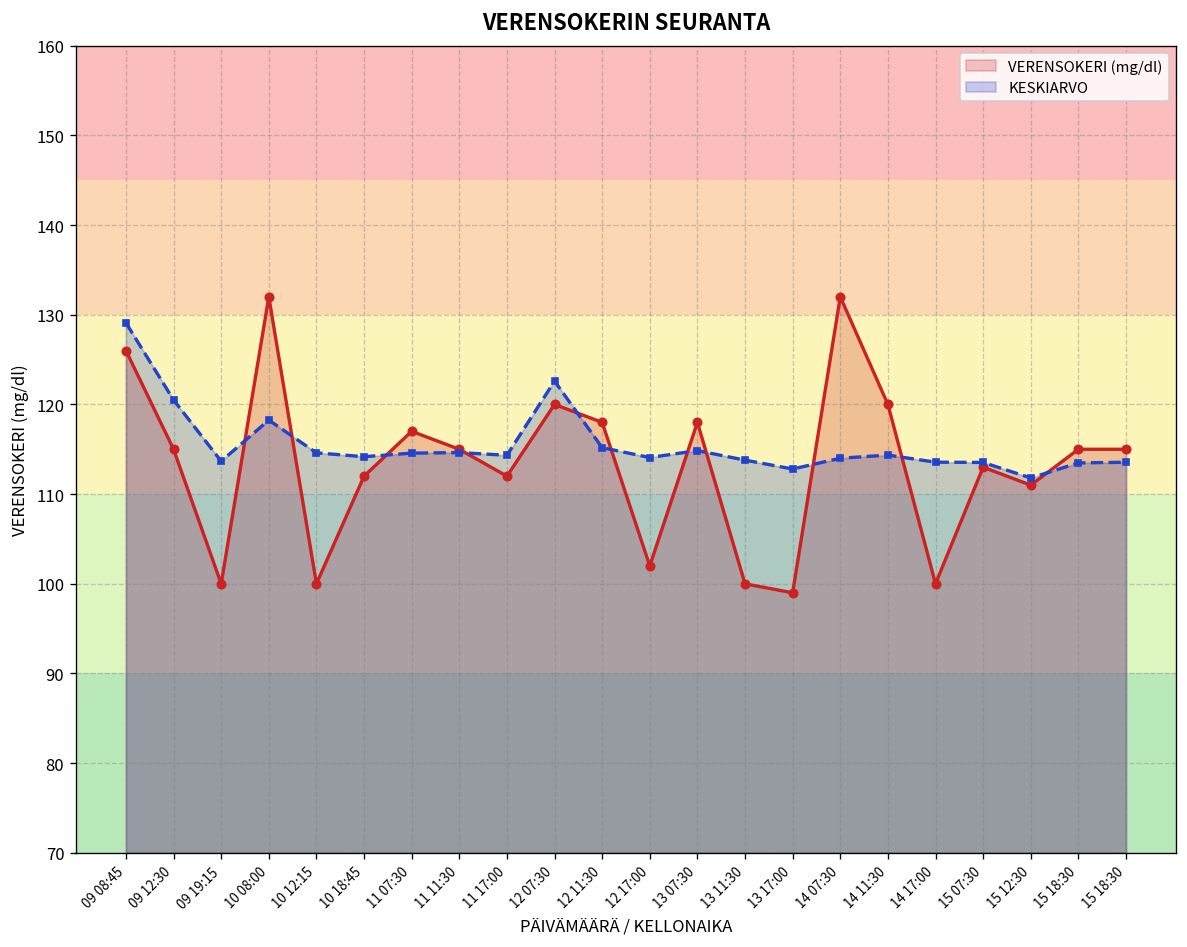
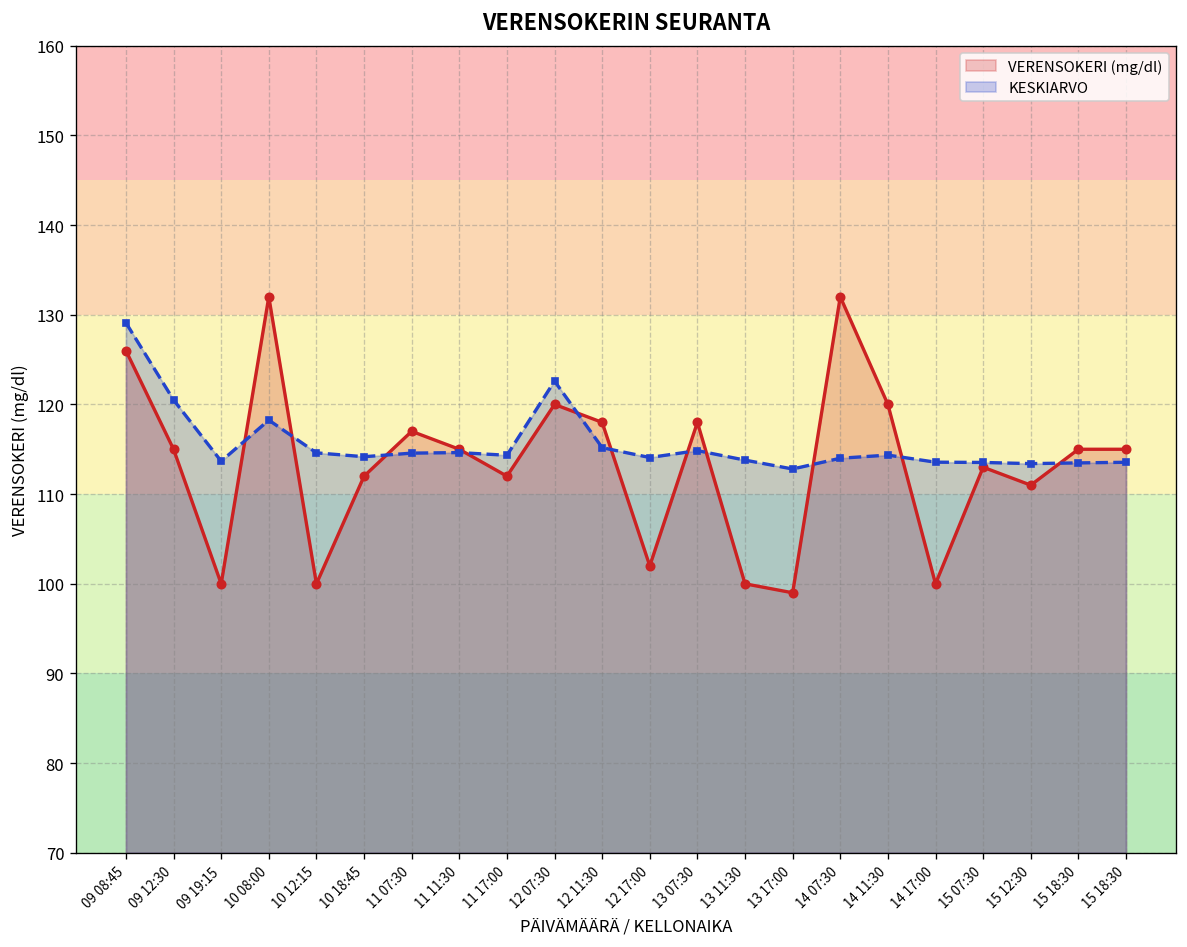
  {
    "VERENSOKERI (mg/dl)": {
      "09 08:45": 126,
      "09 12:30": 115,
      "09 19:15": 100,
      "10 08:00": 132,
      "10 12:15": 100,
      "10 18:45": 112,
      "11 07:30": 117,
      "11 11:30": 115,
      "11 17:00": 112,
      "12 07:30": 120,
      "12 11:30": 118,
      "12 17:00": 102,
      "13 07:30": 118,
      "13 11:30": 100,
      "13 17:00": 99,
      "14 07:30": 132,
      "14 11:30": 120,
      "14 17:00": 100,
      "15 07:30": 113,
      "15 12:30": 111
    },
    "KESKIARVO": {
      "09 08:45": 129,
      "09 12:30": 121,
      "09 19:15": 114,
      "10 08:00": 118,
      "10 12:15": 115,
      "10 18:45": 114,
      "11 07:30": 115,
      "11 11:30": 115,
      "11 17:00": 114,
      "12 07:30": 123,
      "12 11:30": 115,
      "12 17:00": 114,
      "13 07:30": 115,
      "13 11:30": 114,
      "13 17:00": 113,
      "14 07:30": 114,
      "14 11:30": 114,
      "14 17:00": 114,
      "15 07:30": 114,
-     "15 12:30": 112
+     "15 12:30": 113
    }
  }
